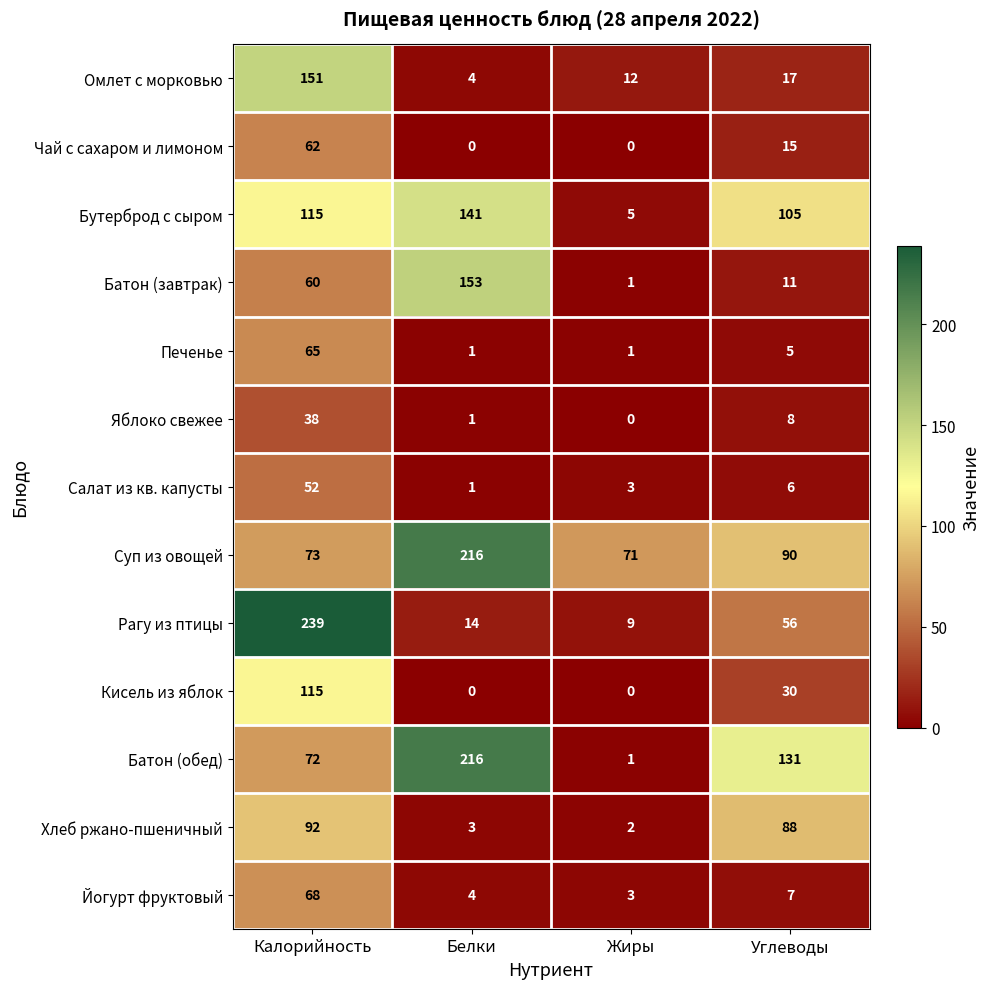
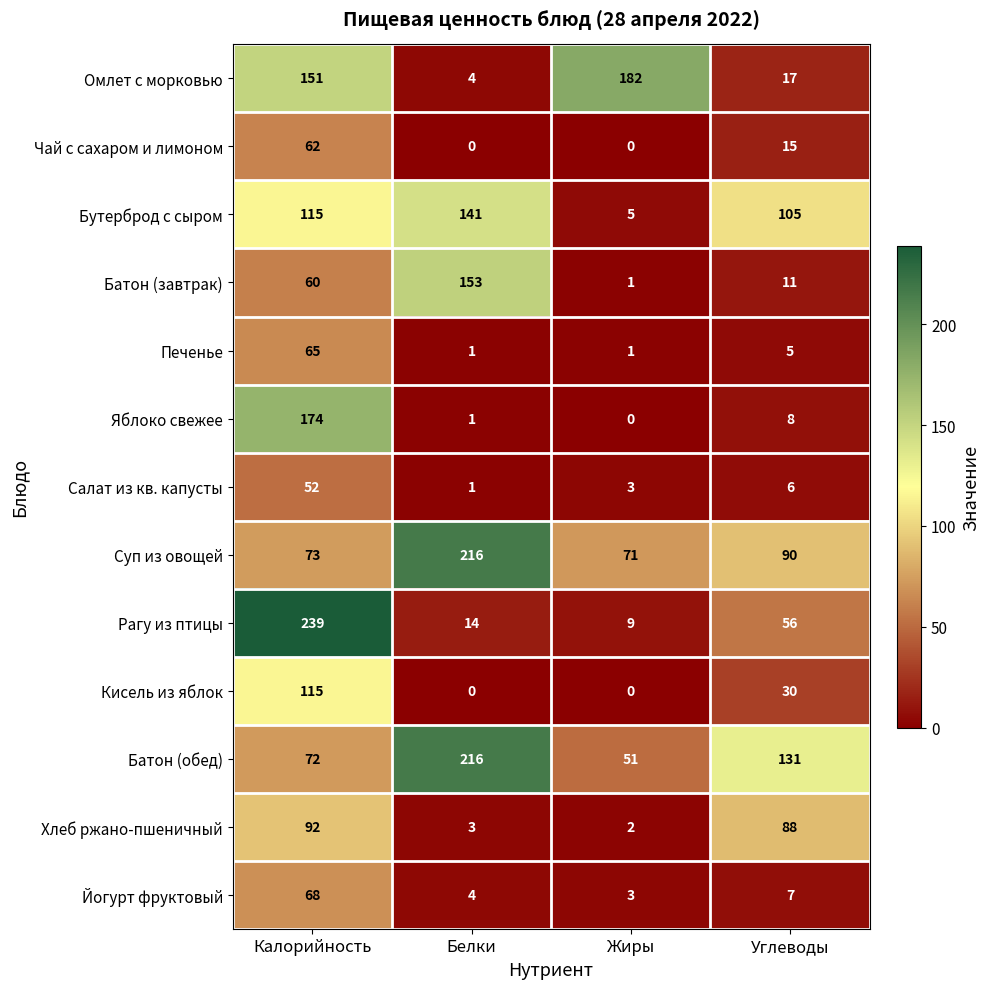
  {
    "Омлет с морковью": {
      "Калорийность": 151,
      "Белки": 4,
-     "Жиры": 12,
+     "Жиры": 182,
      "Углеводы": 17
    },
    "Чай с сахаром и лимоном": {
      "Калорийность": 62,
      "Белки": 0,
      "Жиры": 0,
      "Углеводы": 15
    },
    "Бутерброд с сыром": {
      "Калорийность": 115,
      "Белки": 141,
      "Жиры": 5,
      "Углеводы": 105
    },
    "Батон (завтрак)": {
      "Калорийность": 60,
      "Белки": 153,
      "Жиры": 1,
      "Углеводы": 11
    },
    "Печенье": {
      "Калорийность": 65,
      "Белки": 1,
      "Жиры": 1,
      "Углеводы": 5
    },
    "Яблоко свежее": {
-     "Калорийность": 38,
+     "Калорийность": 174,
      "Белки": 1,
      "Жиры": 0,
      "Углеводы": 8
    },
    "Салат из кв. капусты": {
      "Калорийность": 52,
      "Белки": 1,
      "Жиры": 3,
      "Углеводы": 6
    },
    "Суп из овощей": {
      "Калорийность": 73,
      "Белки": 216,
      "Жиры": 71,
      "Углеводы": 90
    },
    "Рагу из птицы": {
      "Калорийность": 239,
      "Белки": 14,
      "Жиры": 9,
      "Углеводы": 56
    },
    "Кисель из яблок": {
      "Калорийность": 115,
      "Белки": 0,
      "Жиры": 0,
      "Углеводы": 30
    },
    "Батон (обед)": {
      "Калорийность": 72,
      "Белки": 216,
-     "Жиры": 1,
+     "Жиры": 51,
      "Углеводы": 131
    },
    "Хлеб ржано-пшеничный": {
      "Калорийность": 92,
      "Белки": 3,
      "Жиры": 2,
      "Углеводы": 88
    },
    "Йогурт фруктовый": {
      "Калорийность": 68,
      "Белки": 4,
      "Жиры": 3,
      "Углеводы": 7
    }
  }
